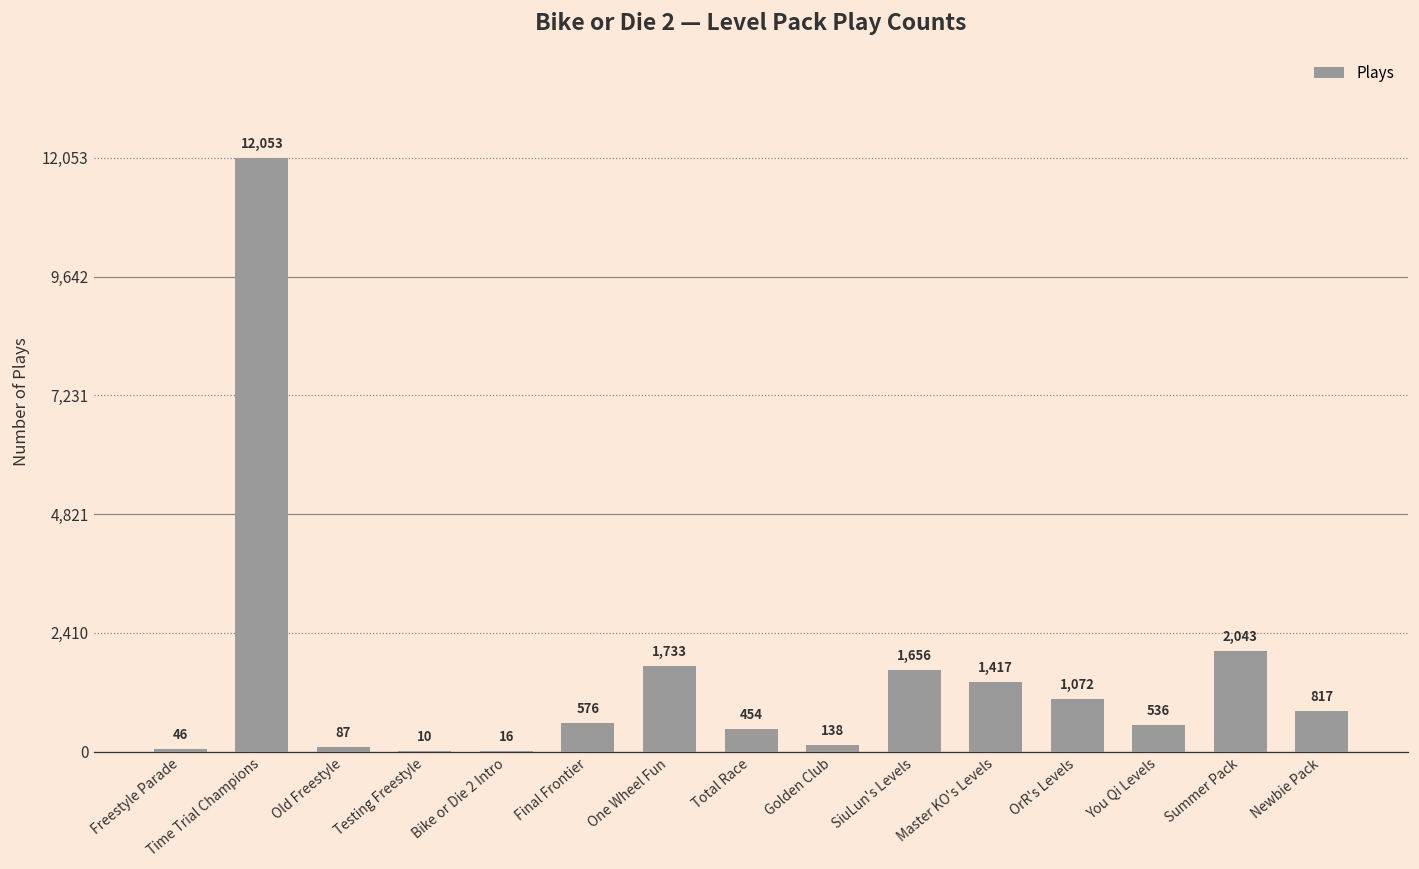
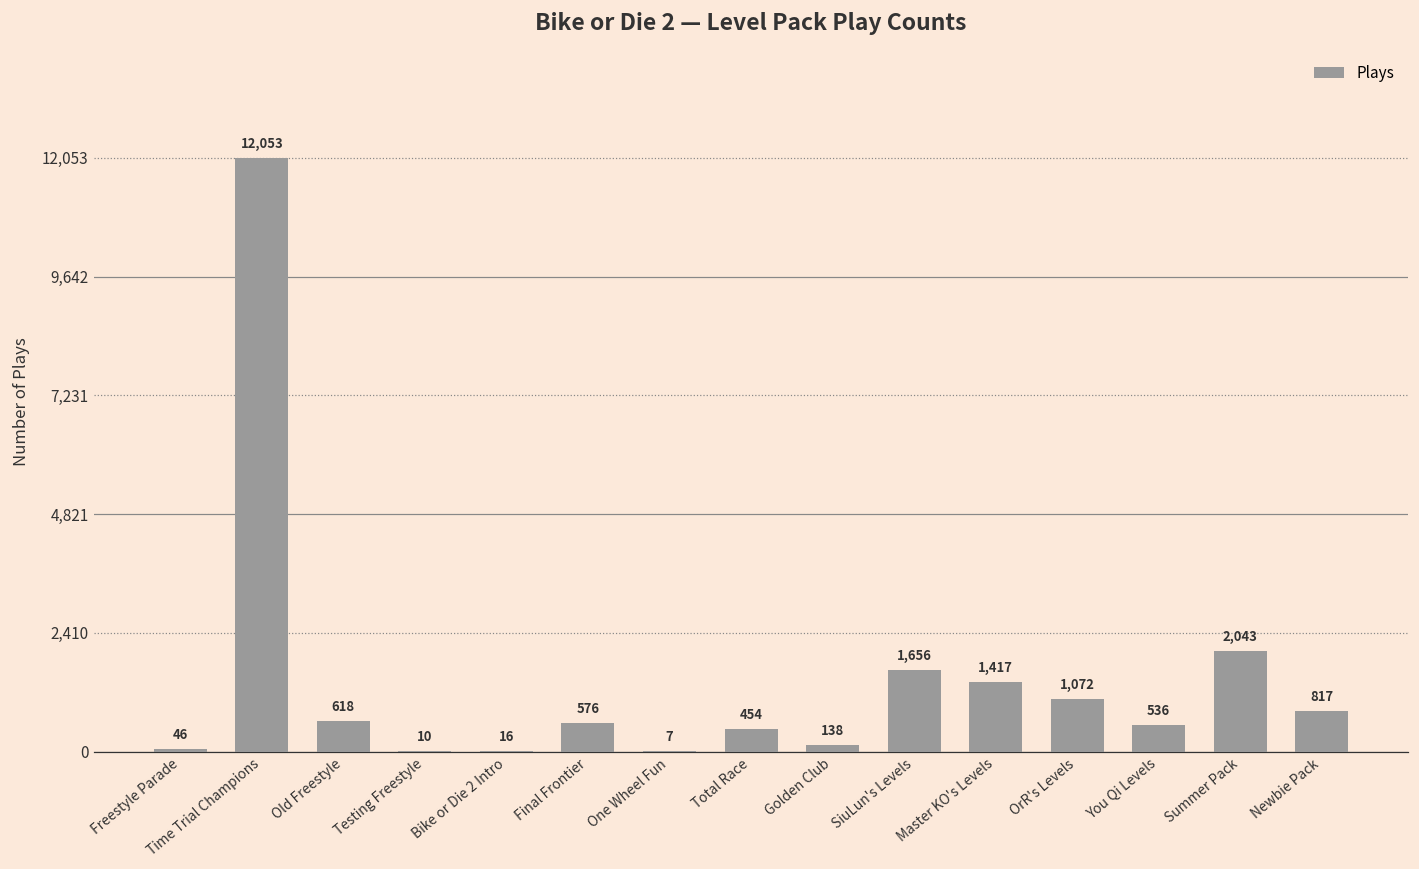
  {
    "Freestyle Parade": "46",
    "Time Trial Champions": "12,053",
-   "Old Freestyle": "87",
+   "Old Freestyle": "618",
    "Testing Freestyle": "10",
    "Bike or Die 2 Intro": "16",
    "Final Frontier": "576",
-   "One Wheel Fun": "1,733",
+   "One Wheel Fun": "7",
    "Total Race": "454",
    "Golden Club": "138",
    "SiuLun's Levels": "1,656",
    "Master KO's Levels": "1,417",
    "OrR's Levels": "1,072",
    "You Qi Levels": "536",
    "Summer Pack": "2,043",
    "Newbie Pack": "817"
  }
